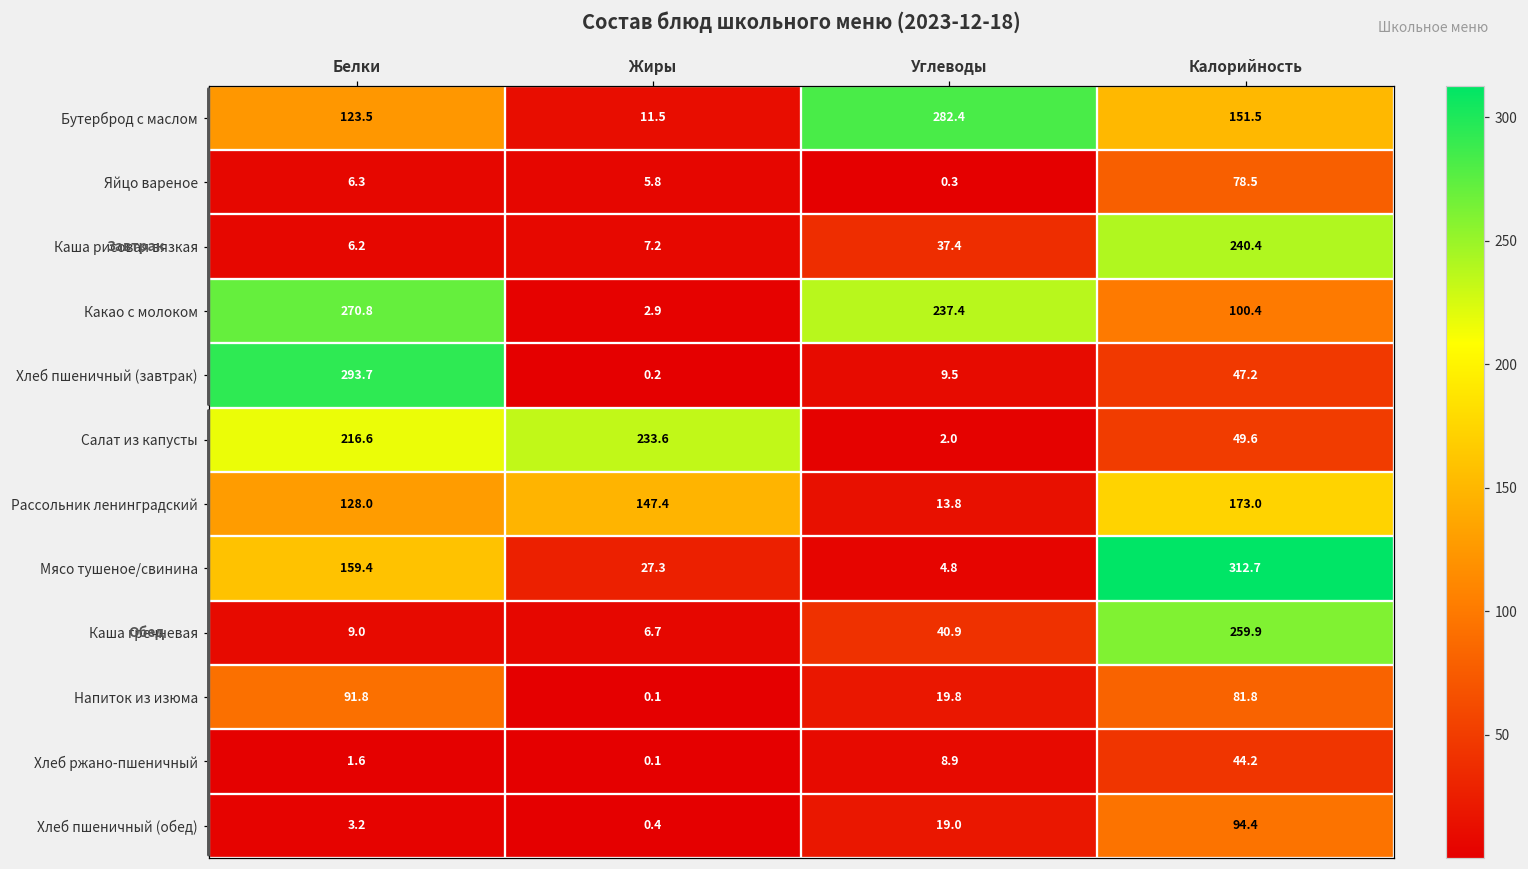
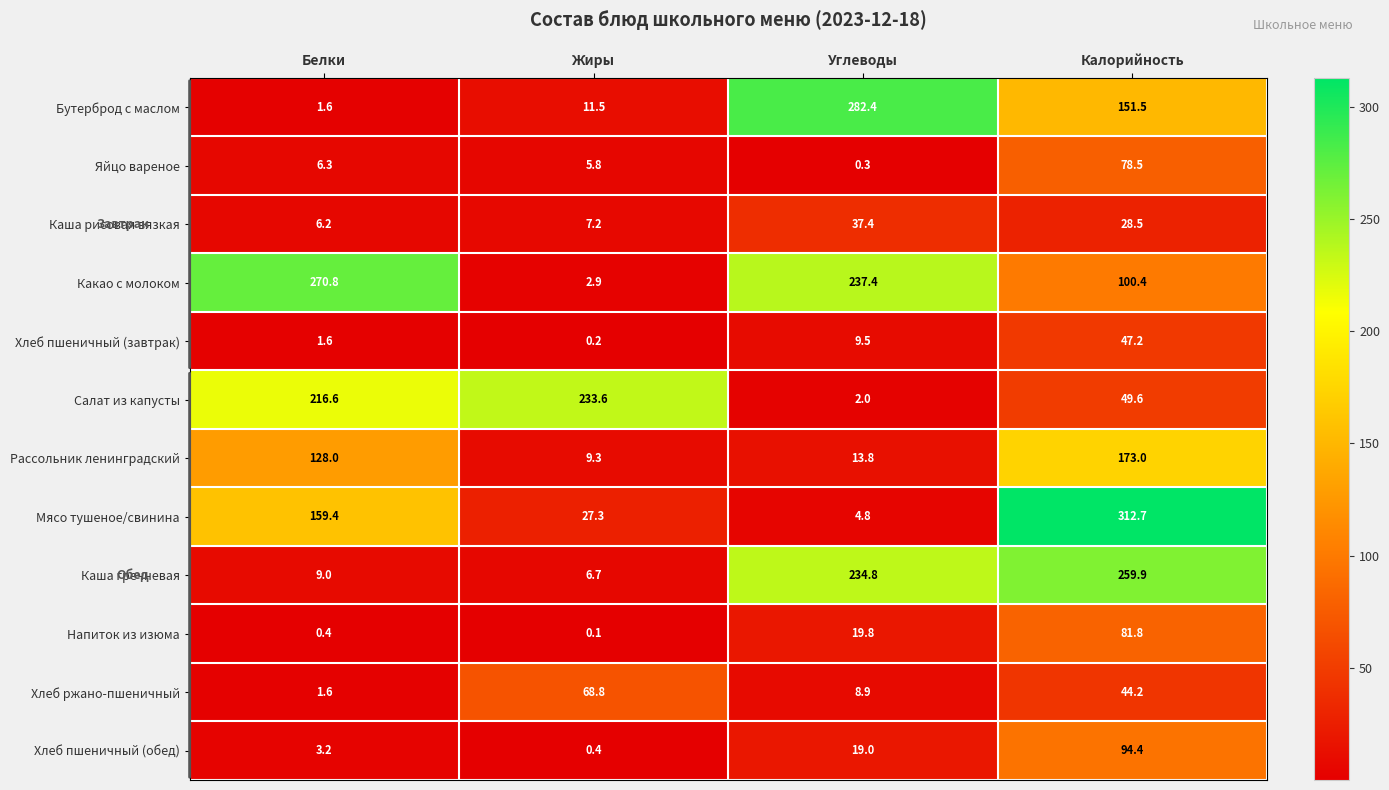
  {
    "Бутерброд с маслом": {
-     "Белки": 123.5,
+     "Белки": 1.6,
      "Жиры": 11.5,
      "Углеводы": 282.4,
      "Калорийность": 151.5
    },
    "Яйцо вареное": {
      "Белки": 6.3,
      "Жиры": 5.8,
      "Углеводы": 0.3,
      "Калорийность": 78.5
    },
    "Каша рисовая вязкая": {
      "Белки": 6.2,
      "Жиры": 7.2,
      "Углеводы": 37.4,
-     "Калорийность": 240.4
+     "Калорийность": 28.5
    },
    "Какао с молоком": {
      "Белки": 270.8,
      "Жиры": 2.9,
      "Углеводы": 237.4,
      "Калорийность": 100.4
    },
    "Хлеб пшеничный (завтрак)": {
-     "Белки": 293.7,
+     "Белки": 1.6,
      "Жиры": 0.2,
      "Углеводы": 9.5,
      "Калорийность": 47.2
    },
    "Салат из капусты": {
      "Белки": 216.6,
      "Жиры": 233.6,
      "Углеводы": 2.0,
      "Калорийность": 49.6
    },
    "Рассольник ленинградский": {
      "Белки": 128.0,
-     "Жиры": 147.4,
+     "Жиры": 9.3,
      "Углеводы": 13.8,
      "Калорийность": 173.0
    },
    "Мясо тушеное/свинина": {
      "Белки": 159.4,
      "Жиры": 27.3,
      "Углеводы": 4.8,
      "Калорийность": 312.7
    },
    "Каша гречневая": {
      "Белки": 9.0,
      "Жиры": 6.7,
-     "Углеводы": 40.9,
+     "Углеводы": 234.8,
      "Калорийность": 259.9
    },
    "Напиток из изюма": {
-     "Белки": 91.8,
+     "Белки": 0.4,
      "Жиры": 0.1,
      "Углеводы": 19.8,
      "Калорийность": 81.8
    },
    "Хлеб ржано-пшеничный": {
      "Белки": 1.6,
-     "Жиры": 0.1,
+     "Жиры": 68.8,
      "Углеводы": 8.9,
      "Калорийность": 44.2
    },
    "Хлеб пшеничный (обед)": {
      "Белки": 3.2,
      "Жиры": 0.4,
      "Углеводы": 19.0,
      "Калорийность": 94.4
    }
  }
